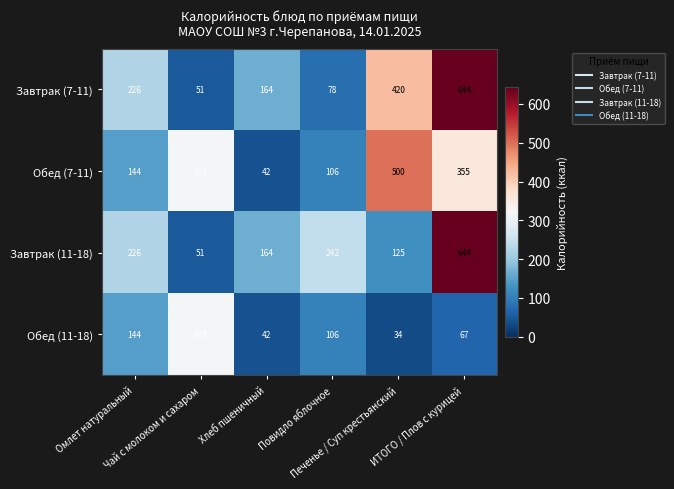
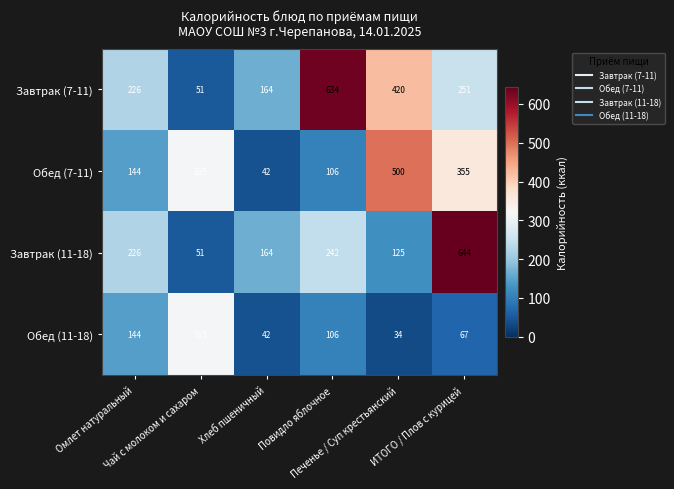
  {
    "Завтрак (7-11)": {
      "Омлет натуральный": 226,
      "Чай с молоком и сахаром": 51,
      "Хлеб пшеничный": 164,
-     "Повидло яблочное": 78,
+     "Повидло яблочное": 634,
      "Печенье / Суп крестьянский": 420,
-     "ИТОГО / Плов с курицей": 644
+     "ИТОГО / Плов с курицей": 251
    },
    "Обед (7-11)": {
      "Омлет натуральный": 144,
      "Хлеб пшеничный": 42,
      "Повидло яблочное": 106,
      "Печенье / Суп крестьянский": 500,
      "ИТОГО / Плов с курицей": 355
    },
    "Завтрак (11-18)": {
      "Омлет натуральный": 226,
      "Чай с молоком и сахаром": 51,
      "Хлеб пшеничный": 164,
      "Повидло яблочное": 242,
      "Печенье / Суп крестьянский": 125,
      "ИТОГО / Плов с курицей": 644
    },
    "Обед (11-18)": {
      "Омлет натуральный": 144,
      "Хлеб пшеничный": 42,
      "Повидло яблочное": 106,
      "Печенье / Суп крестьянский": 34,
      "ИТОГО / Плов с курицей": 67
    }
  }
